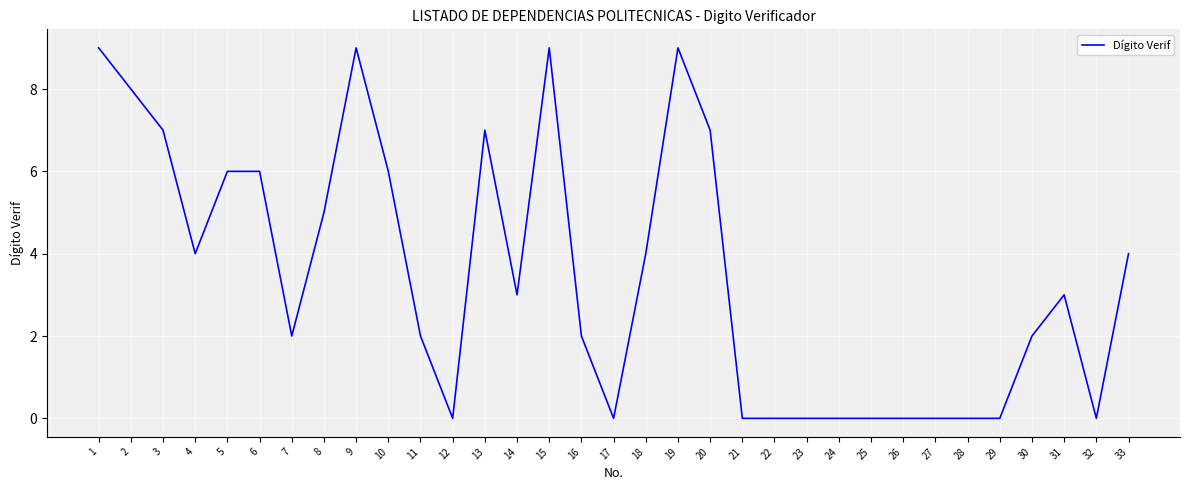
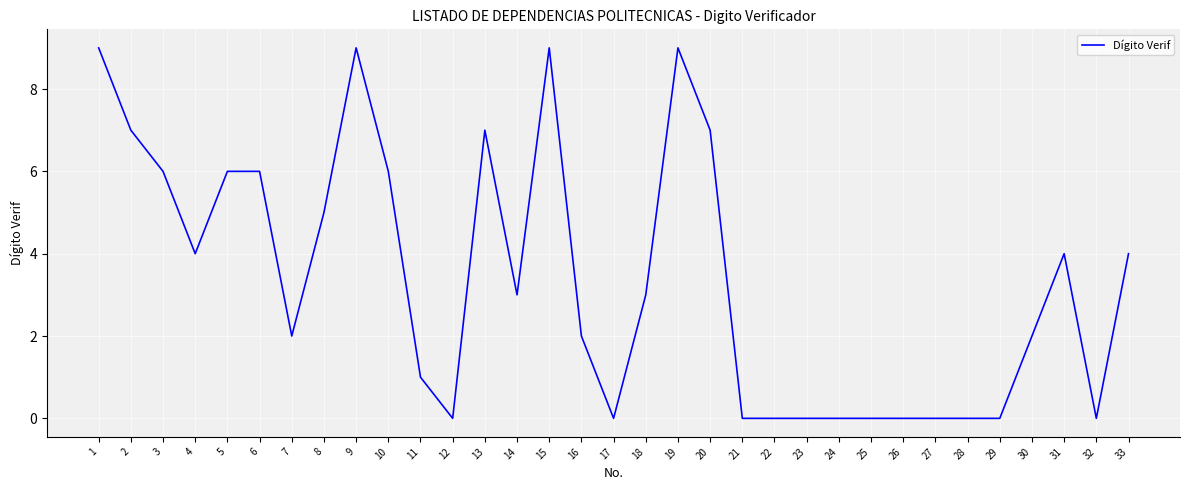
  {
    "1": 9,
-   "2": 8,
-   "3": 7,
+   "2": 7,
+   "3": 6,
    "4": 4,
    "5": 6,
    "6": 6,
    "7": 2,
    "8": 5,
    "9": 9,
    "10": 6,
-   "11": 2,
+   "11": 1,
    "12": 0,
    "13": 7,
    "14": 3,
    "15": 9,
    "16": 2,
    "17": 0,
-   "18": 4,
+   "18": 3,
    "19": 9,
    "20": 7,
    "21": 0,
    "22": 0,
    "23": 0,
    "24": 0,
    "25": 0,
    "26": 0,
    "27": 0,
    "28": 0,
    "29": 0,
    "30": 2,
-   "31": 3,
+   "31": 4,
    "32": 0,
    "33": 4
  }
